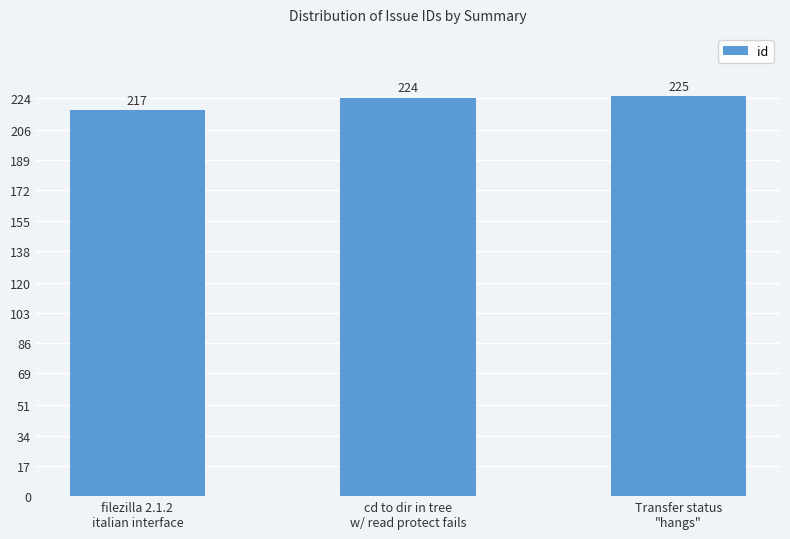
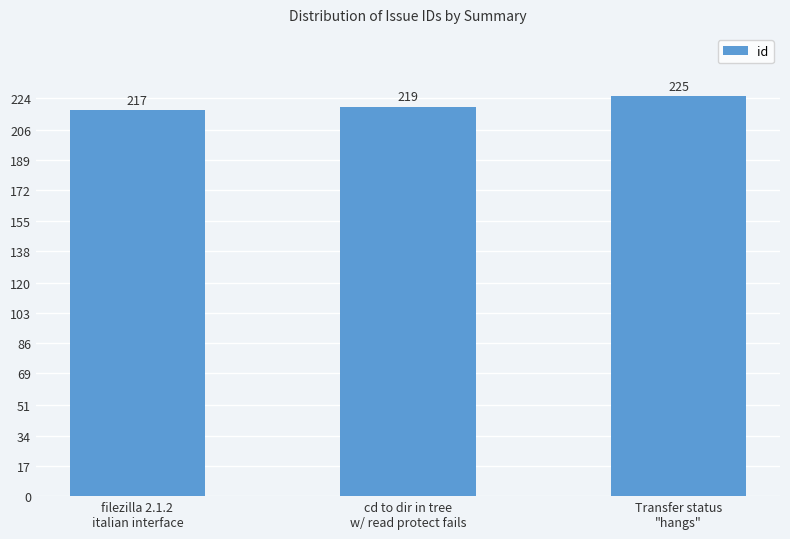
  {
    "filezilla 2.1.2 italian interface": 217,
-   "cd to dir in tree w/ read protect fails": 224,
+   "cd to dir in tree w/ read protect fails": 219,
    "Transfer status \"hangs\"": 225
  }
